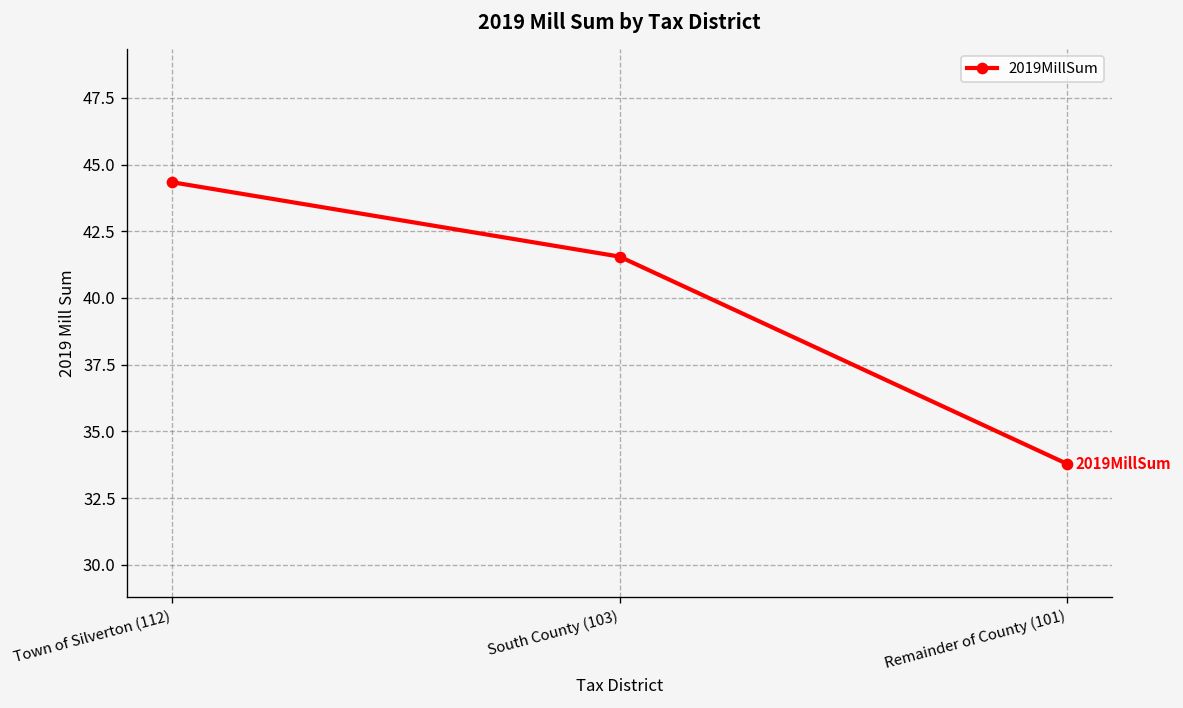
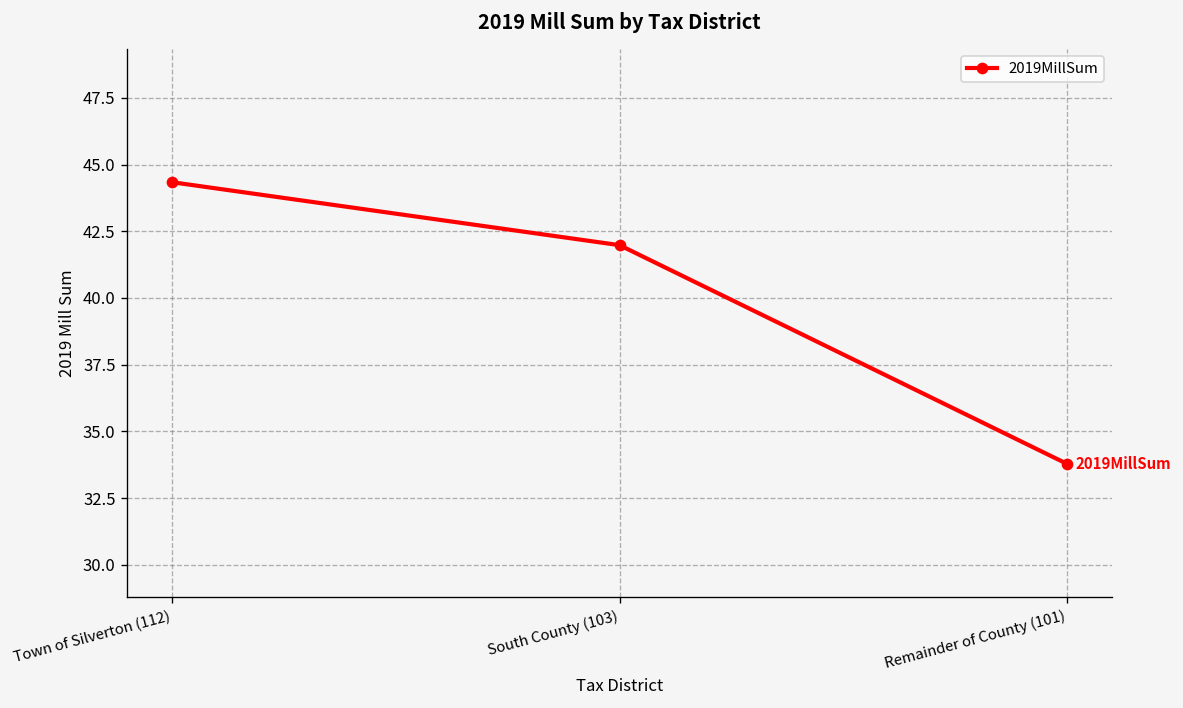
  {
    "Town of Silverton (112)": 44.3,
-   "South County (103)": 41.5
+   "South County (103)": 42.0
  }
